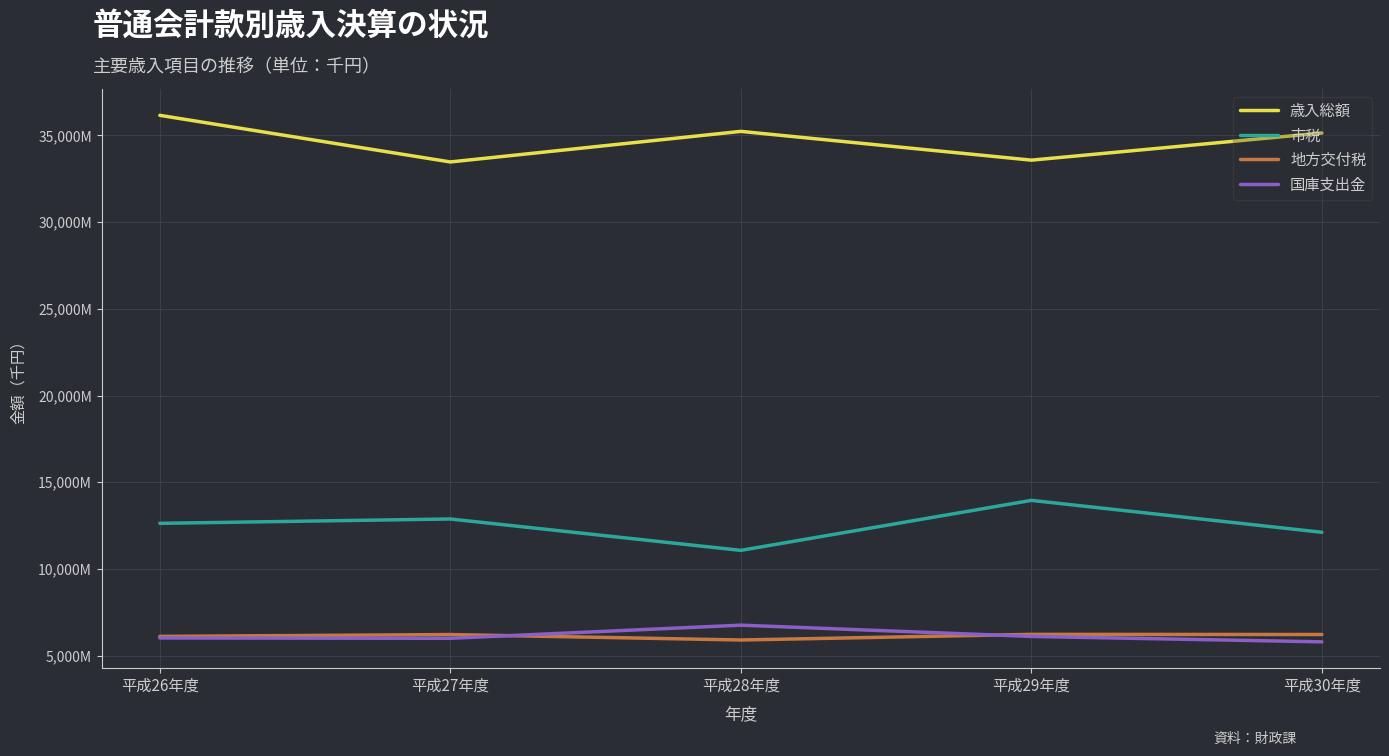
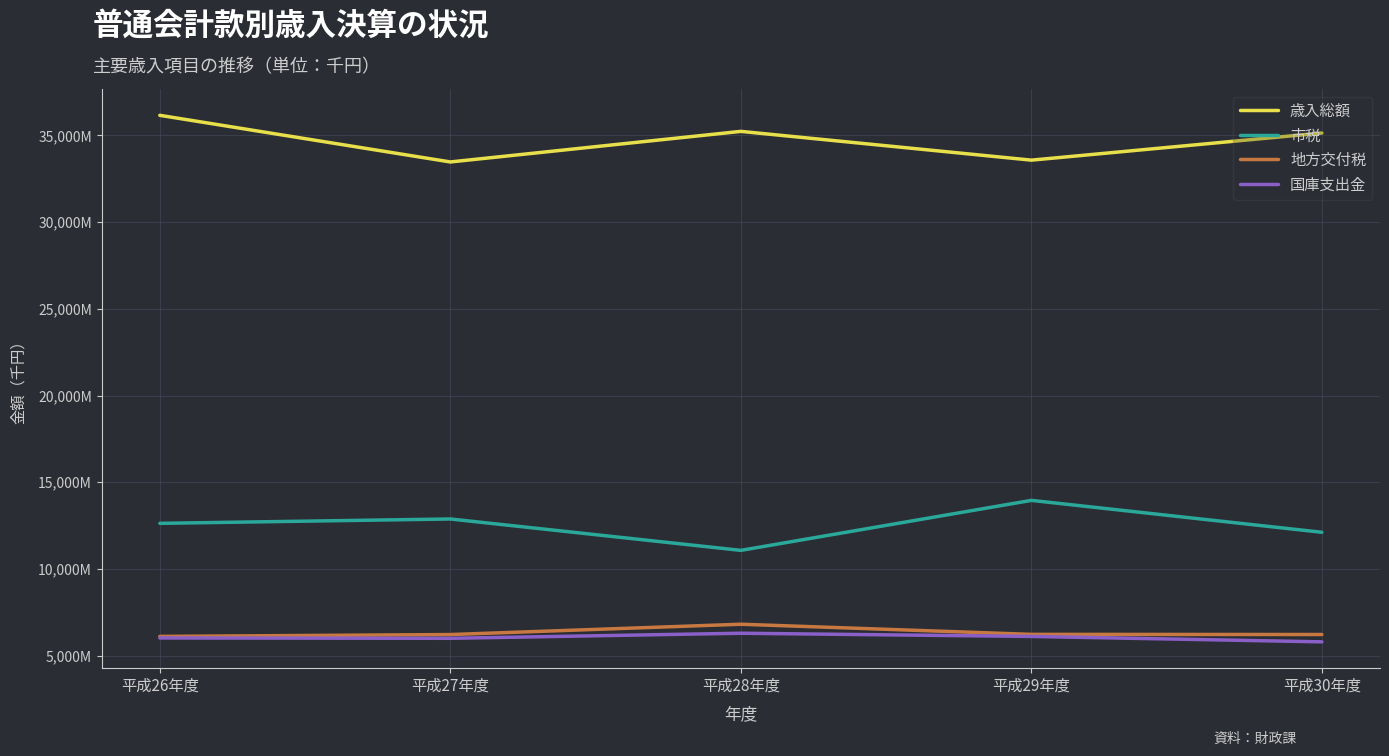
  {
    "歳入総額": {
      "平成26年度": "36,200,000,000",
      "平成27年度": "33,500,000,000",
      "平成28年度": "35,200,000,000",
      "平成29年度": "33,600,000,000"
    },
    "市税": {
      "平成26年度": "12,600,000,000",
      "平成27年度": "12,900,000,000",
      "平成28年度": "11,100,000,000",
      "平成29年度": "14,000,000,000",
      "平成30年度": "12,100,000,000"
    },
    "地方交付税": {
      "平成27年度": "6,200,000,000",
-     "平成28年度": "5,900,000,000",
+     "平成28年度": "6,800,000,000",
      "平成30年度": "6,200,000,000"
    },
    "国庫支出金": {
      "平成27年度": "6,000,000,000",
-     "平成28年度": "6,800,000,000",
+     "平成28年度": "6,300,000,000",
      "平成30年度": "5,800,000,000"
    }
  }
